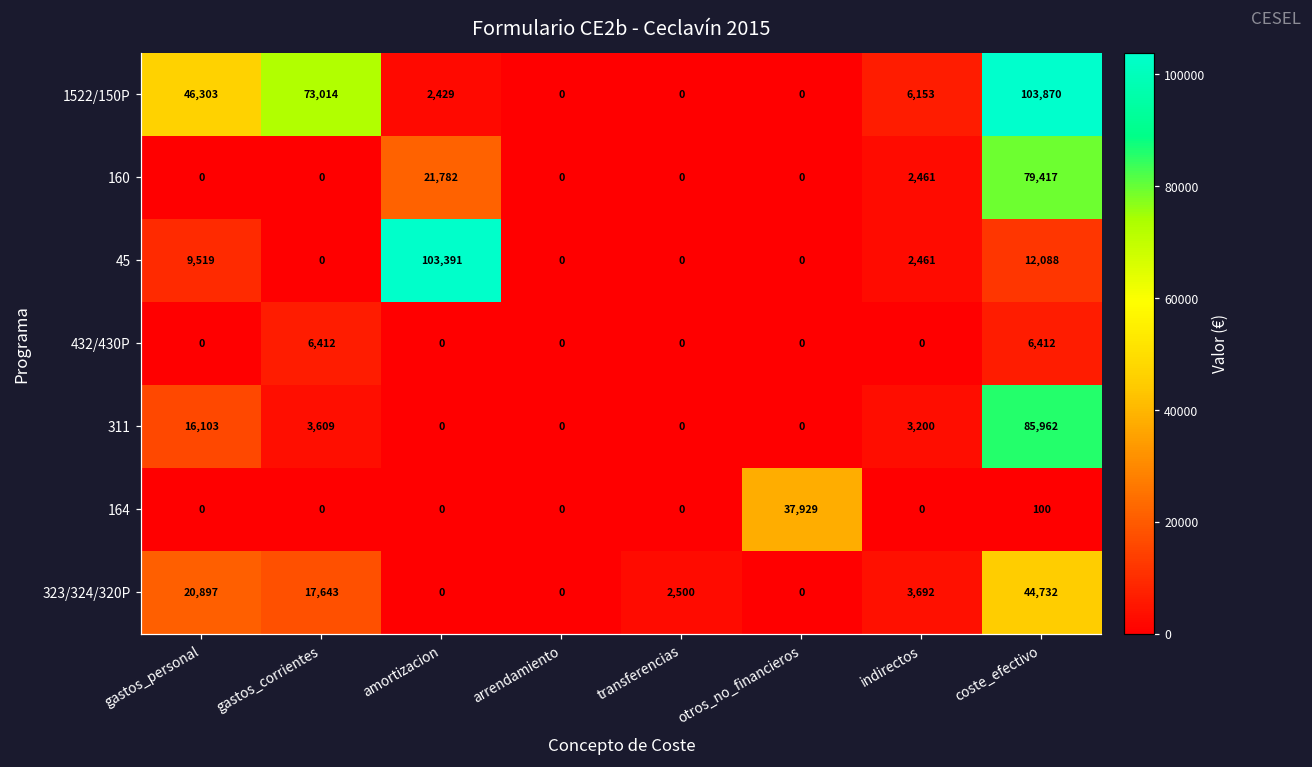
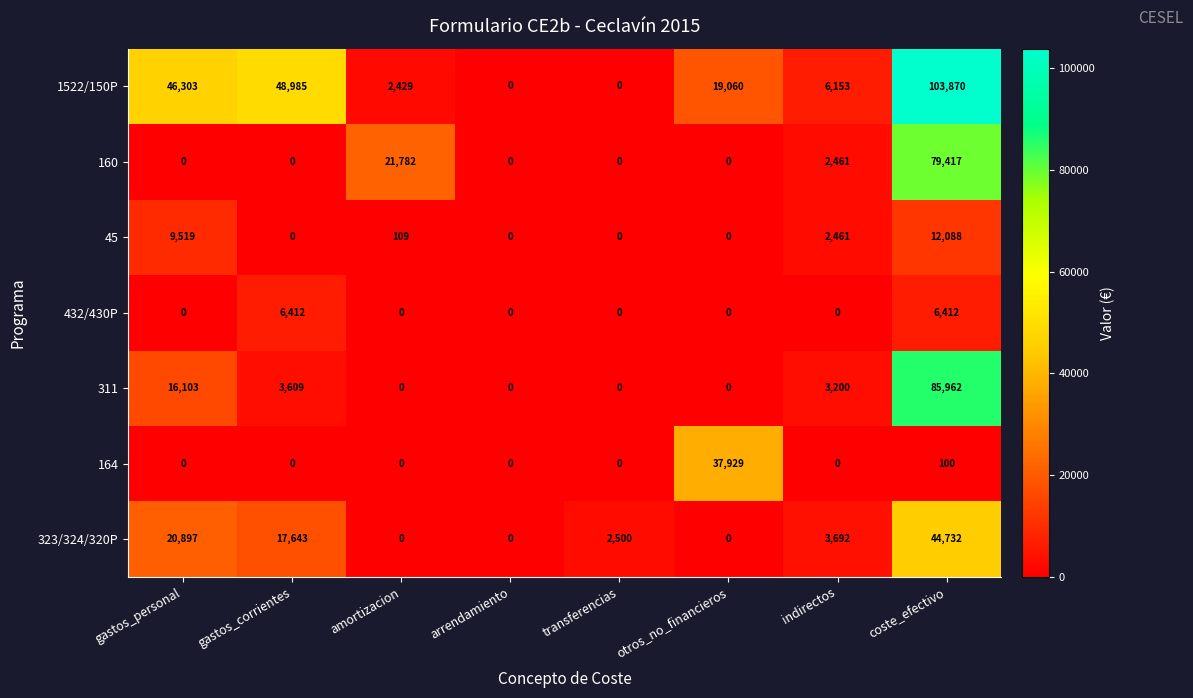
  {
    "1522/150P": {
      "gastos_personal": "46,303",
-     "gastos_corrientes": "73,014",
+     "gastos_corrientes": "48,985",
      "amortizacion": "2,429",
      "arrendamiento": "0",
      "transferencias": "0",
-     "otros_no_financieros": "0",
+     "otros_no_financieros": "19,060",
      "indirectos": "6,153",
      "coste_efectivo": "103,870"
    },
    "160": {
      "gastos_personal": "0",
      "gastos_corrientes": "0",
      "amortizacion": "21,782",
      "arrendamiento": "0",
      "transferencias": "0",
      "otros_no_financieros": "0",
      "indirectos": "2,461",
      "coste_efectivo": "79,417"
    },
    "45": {
      "gastos_personal": "9,519",
      "gastos_corrientes": "0",
-     "amortizacion": "103,391",
+     "amortizacion": "109",
      "arrendamiento": "0",
      "transferencias": "0",
      "otros_no_financieros": "0",
      "indirectos": "2,461",
      "coste_efectivo": "12,088"
    },
    "432/430P": {
      "gastos_personal": "0",
      "gastos_corrientes": "6,412",
      "amortizacion": "0",
      "arrendamiento": "0",
      "transferencias": "0",
      "otros_no_financieros": "0",
      "indirectos": "0",
      "coste_efectivo": "6,412"
    },
    "311": {
      "gastos_personal": "16,103",
      "gastos_corrientes": "3,609",
      "amortizacion": "0",
      "arrendamiento": "0",
      "transferencias": "0",
      "otros_no_financieros": "0",
      "indirectos": "3,200",
      "coste_efectivo": "85,962"
    },
    "164": {
      "gastos_personal": "0",
      "gastos_corrientes": "0",
      "amortizacion": "0",
      "arrendamiento": "0",
      "transferencias": "0",
      "otros_no_financieros": "37,929",
      "indirectos": "0",
      "coste_efectivo": "100"
    },
    "323/324/320P": {
      "gastos_personal": "20,897",
      "gastos_corrientes": "17,643",
      "amortizacion": "0",
      "arrendamiento": "0",
      "transferencias": "2,500",
      "otros_no_financieros": "0",
      "indirectos": "3,692",
      "coste_efectivo": "44,732"
    }
  }
